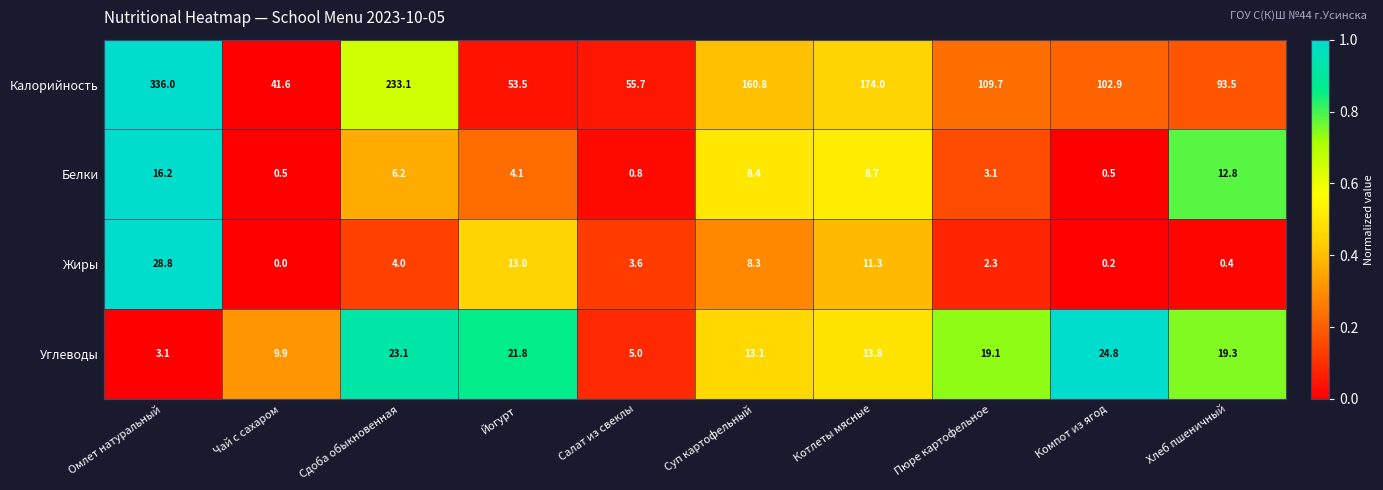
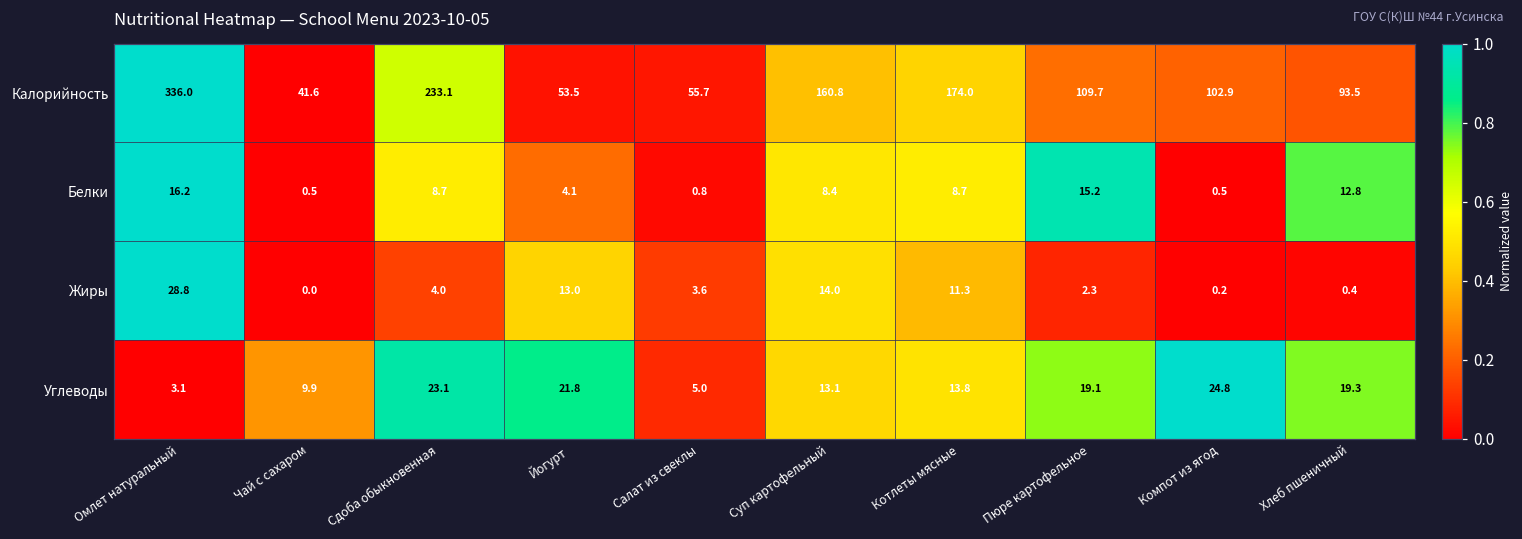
  {
    "Калорийность": {
      "Омлет натуральный": 336.0,
      "Чай с сахаром": 41.6,
      "Сдоба обыкновенная": 233.1,
      "Йогурт": 53.5,
      "Салат из свеклы": 55.7,
      "Суп картофельный": 160.8,
      "Котлеты мясные": 174.0,
      "Пюре картофельное": 109.7,
      "Компот из ягод": 102.9,
      "Хлеб пшеничный": 93.5
    },
    "Белки": {
      "Омлет натуральный": 16.2,
      "Чай с сахаром": 0.5,
-     "Сдоба обыкновенная": 6.2,
+     "Сдоба обыкновенная": 8.7,
      "Йогурт": 4.1,
      "Салат из свеклы": 0.8,
      "Суп картофельный": 8.4,
      "Котлеты мясные": 8.7,
-     "Пюре картофельное": 3.1,
+     "Пюре картофельное": 15.2,
      "Компот из ягод": 0.5,
      "Хлеб пшеничный": 12.8
    },
    "Жиры": {
      "Омлет натуральный": 28.8,
      "Чай с сахаром": 0.0,
      "Сдоба обыкновенная": 4.0,
      "Йогурт": 13.0,
      "Салат из свеклы": 3.6,
-     "Суп картофельный": 8.3,
+     "Суп картофельный": 14.0,
      "Котлеты мясные": 11.3,
      "Пюре картофельное": 2.3,
      "Компот из ягод": 0.2,
      "Хлеб пшеничный": 0.4
    },
    "Углеводы": {
      "Омлет натуральный": 3.1,
      "Чай с сахаром": 9.9,
      "Сдоба обыкновенная": 23.1,
      "Йогурт": 21.8,
      "Салат из свеклы": 5.0,
      "Суп картофельный": 13.1,
      "Котлеты мясные": 13.8,
      "Пюре картофельное": 19.1,
      "Компот из ягод": 24.8,
      "Хлеб пшеничный": 19.3
    }
  }
